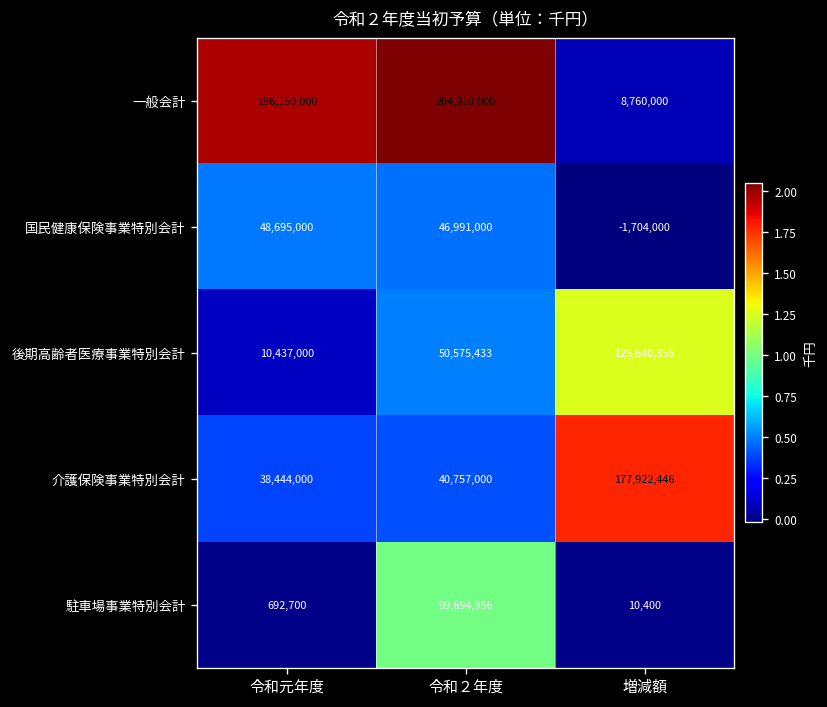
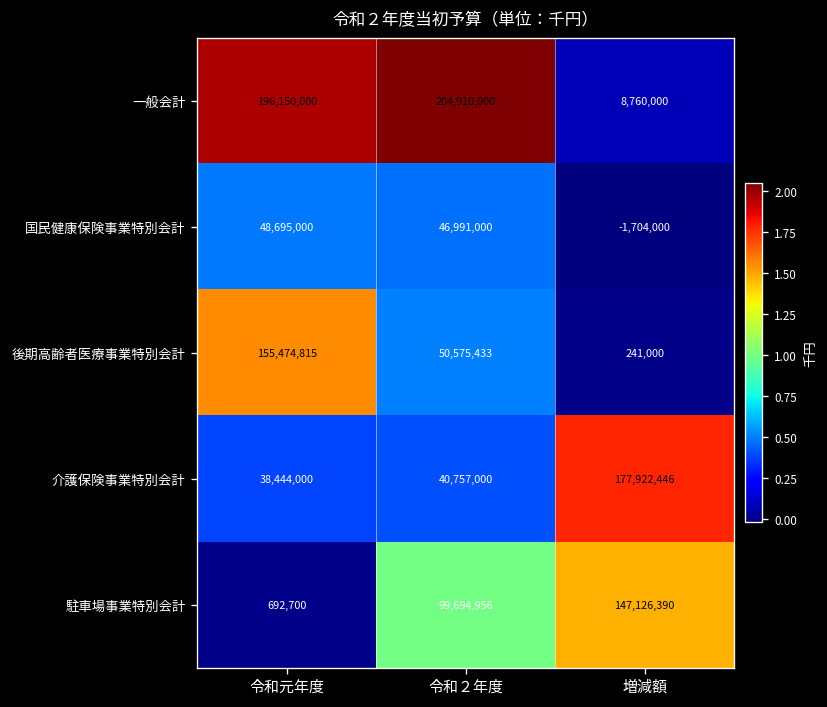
  {
    "一般会計": {
      "令和元年度": "196,150,000",
      "令和２年度": "204,910,000",
      "増減額": "8,760,000"
    },
    "国民健康保険事業特別会計": {
      "令和元年度": "48,695,000",
      "令和２年度": "46,991,000",
      "増減額": "-1,704,000"
    },
    "後期高齢者医療事業特別会計": {
-     "令和元年度": "10,437,000",
+     "令和元年度": "155,474,815",
      "令和２年度": "50,575,433",
-     "増減額": "125,640,356"
+     "増減額": "241,000"
    },
    "介護保険事業特別会計": {
      "令和元年度": "38,444,000",
      "令和２年度": "40,757,000",
      "増減額": "177,922,446"
    },
    "駐車場事業特別会計": {
      "令和元年度": "692,700",
      "令和２年度": "99,694,956",
-     "増減額": "10,400"
+     "増減額": "147,126,390"
    }
  }
